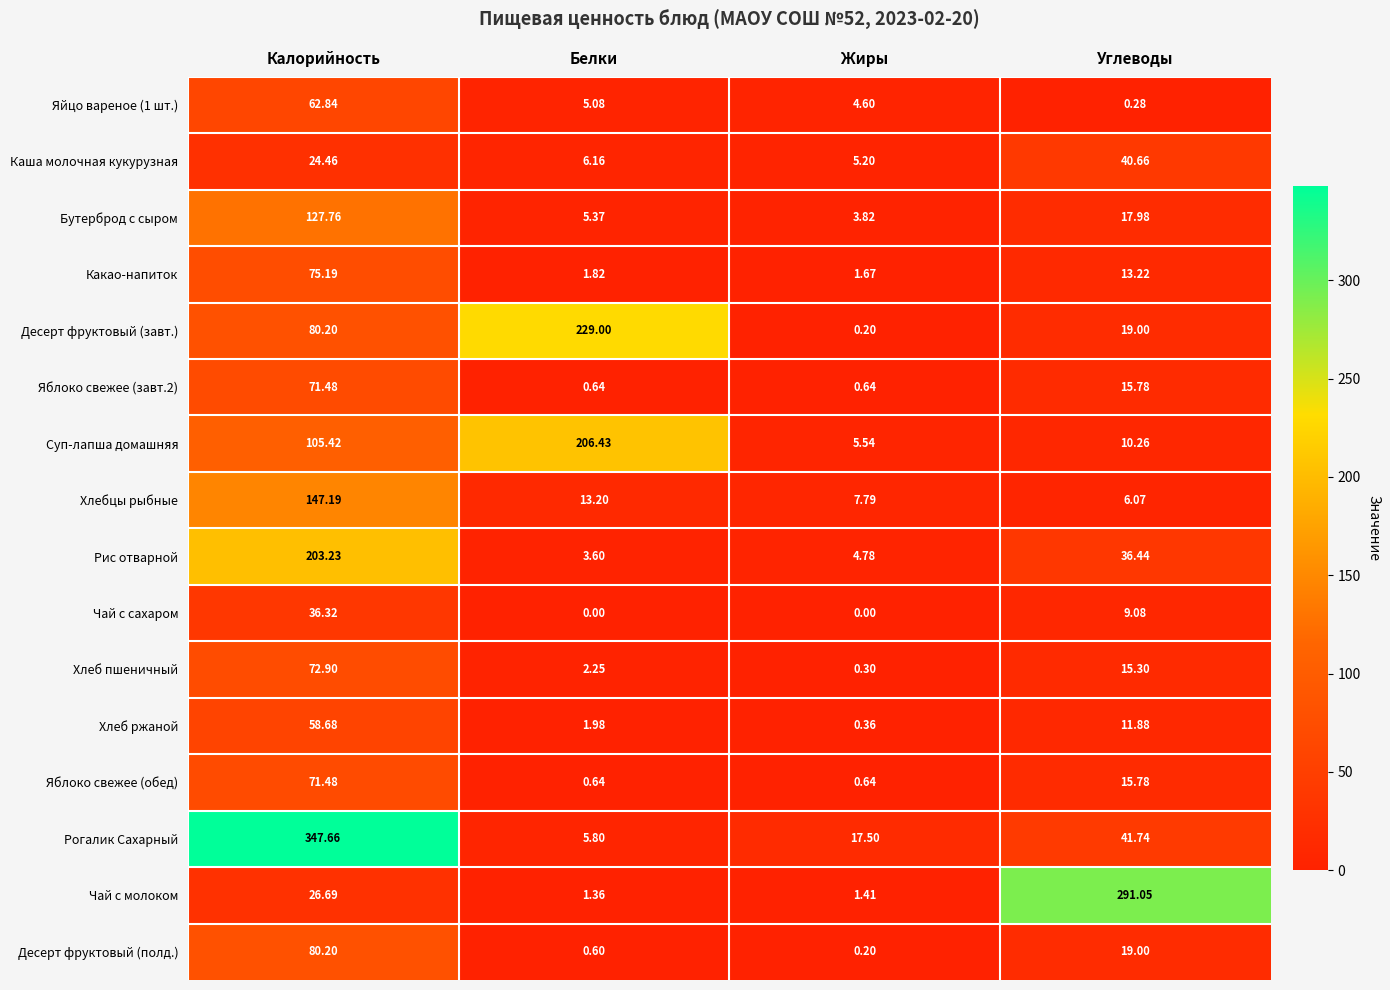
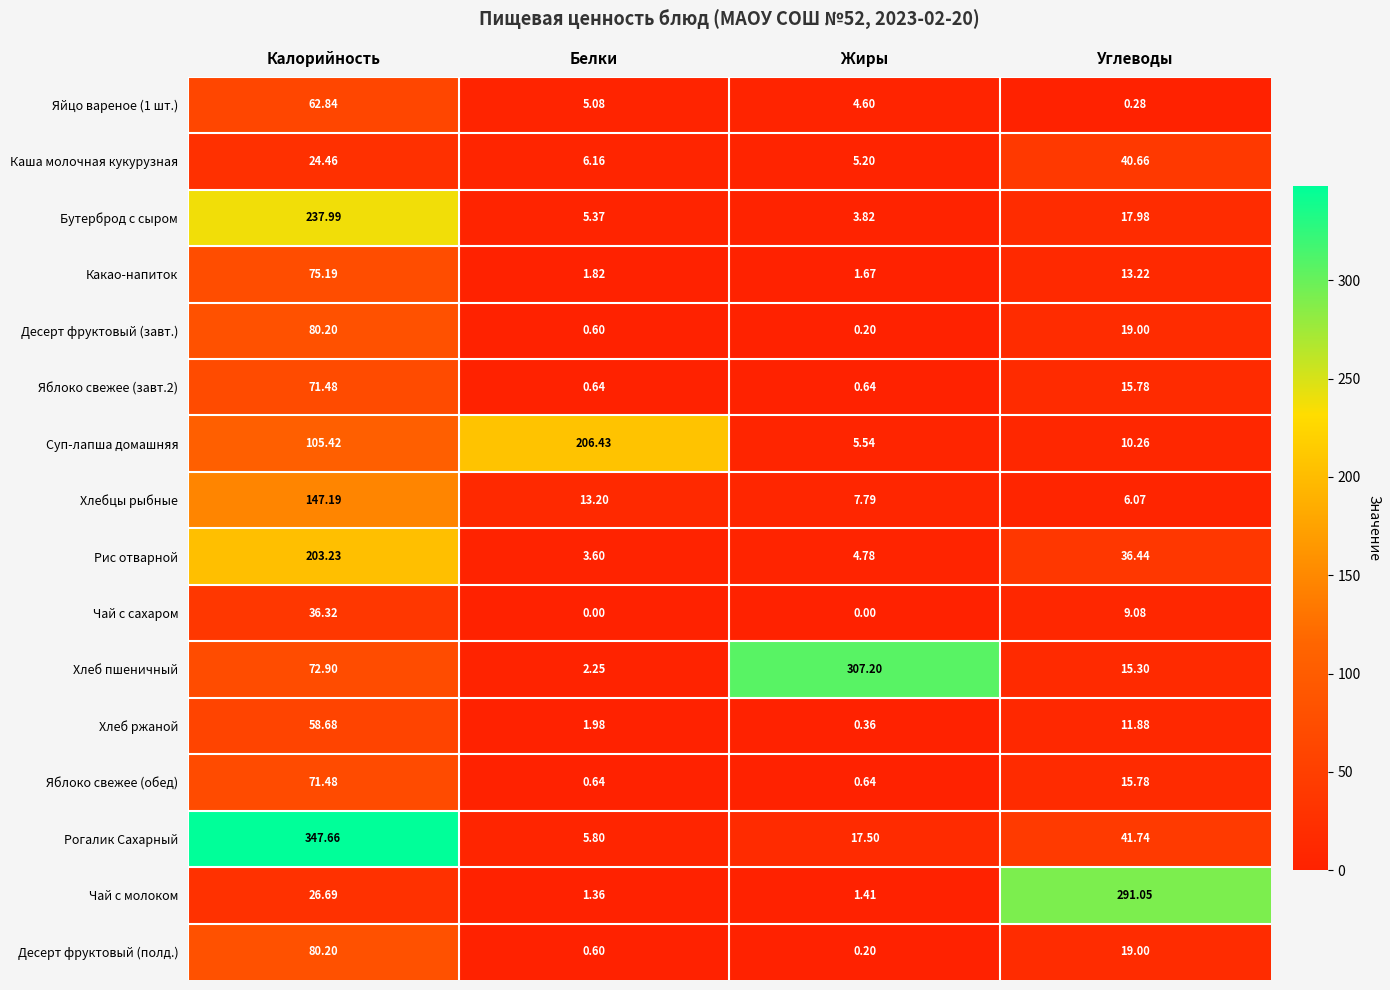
  {
    "Яйцо вареное (1 шт.)": {
      "Калорийность": 62.84,
      "Белки": 5.08,
      "Жиры": 4.60,
      "Углеводы": 0.28
    },
    "Каша молочная кукурузная": {
      "Калорийность": 24.46,
      "Белки": 6.16,
      "Жиры": 5.20,
      "Углеводы": 40.66
    },
    "Бутерброд с сыром": {
-     "Калорийность": 127.76,
+     "Калорийность": 237.99,
      "Белки": 5.37,
      "Жиры": 3.82,
      "Углеводы": 17.98
    },
    "Какао-напиток": {
      "Калорийность": 75.19,
      "Белки": 1.82,
      "Жиры": 1.67,
      "Углеводы": 13.22
    },
    "Десерт фруктовый (завт.)": {
      "Калорийность": 80.20,
-     "Белки": 229.00,
+     "Белки": 0.60,
      "Жиры": 0.20,
      "Углеводы": 19.00
    },
    "Яблоко свежее (завт.2)": {
      "Калорийность": 71.48,
      "Белки": 0.64,
      "Жиры": 0.64,
      "Углеводы": 15.78
    },
    "Суп-лапша домашняя": {
      "Калорийность": 105.42,
      "Белки": 206.43,
      "Жиры": 5.54,
      "Углеводы": 10.26
    },
    "Хлебцы рыбные": {
      "Калорийность": 147.19,
      "Белки": 13.20,
      "Жиры": 7.79,
      "Углеводы": 6.07
    },
    "Рис отварной": {
      "Калорийность": 203.23,
      "Белки": 3.60,
      "Жиры": 4.78,
      "Углеводы": 36.44
    },
    "Чай с сахаром": {
      "Калорийность": 36.32,
      "Белки": 0.00,
      "Жиры": 0.00,
      "Углеводы": 9.08
    },
    "Хлеб пшеничный": {
      "Калорийность": 72.90,
      "Белки": 2.25,
-     "Жиры": 0.30,
+     "Жиры": 307.20,
      "Углеводы": 15.30
    },
    "Хлеб ржаной": {
      "Калорийность": 58.68,
      "Белки": 1.98,
      "Жиры": 0.36,
      "Углеводы": 11.88
    },
    "Яблоко свежее (обед)": {
      "Калорийность": 71.48,
      "Белки": 0.64,
      "Жиры": 0.64,
      "Углеводы": 15.78
    },
    "Рогалик Сахарный": {
      "Калорийность": 347.66,
      "Белки": 5.80,
      "Жиры": 17.50,
      "Углеводы": 41.74
    },
    "Чай с молоком": {
      "Калорийность": 26.69,
      "Белки": 1.36,
      "Жиры": 1.41,
      "Углеводы": 291.05
    },
    "Десерт фруктовый (полд.)": {
      "Калорийность": 80.20,
      "Белки": 0.60,
      "Жиры": 0.20,
      "Углеводы": 19.00
    }
  }
